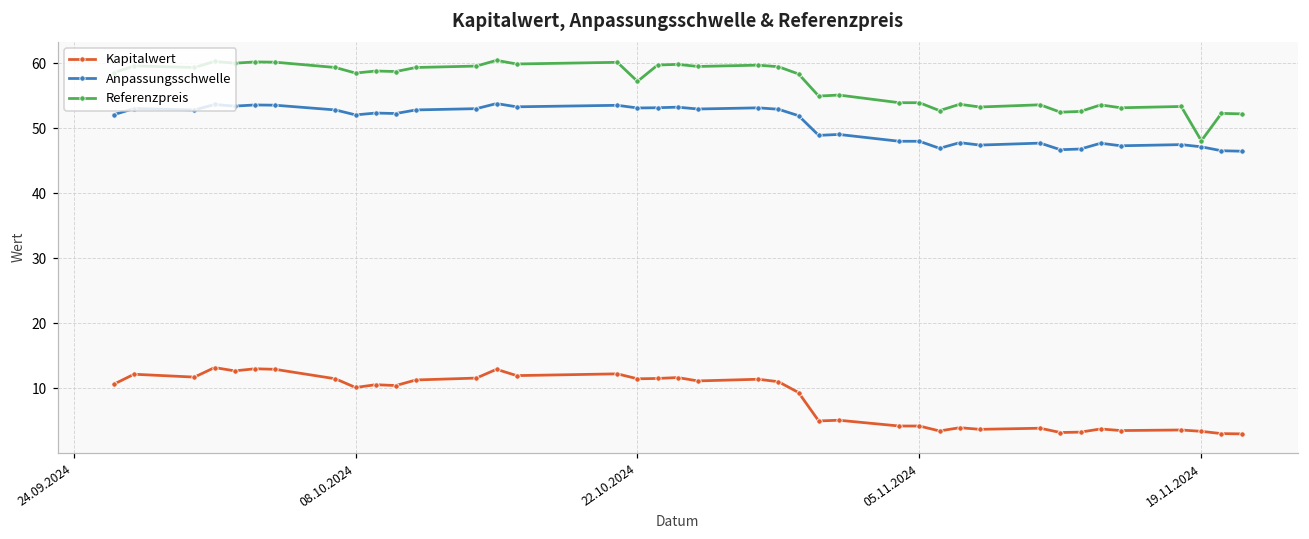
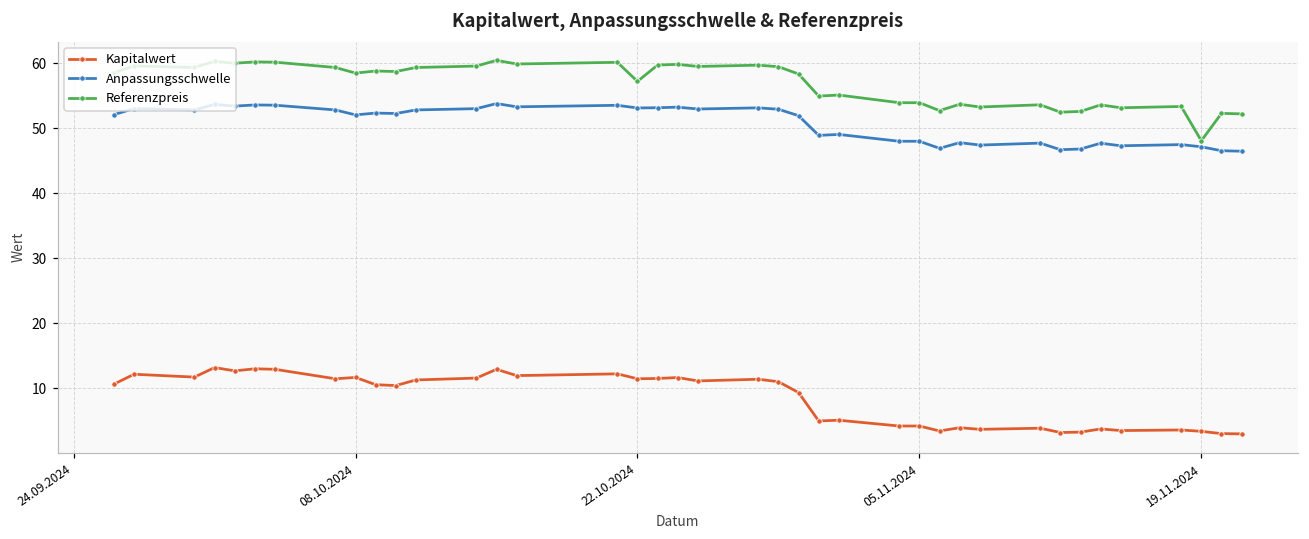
  {
    "Kapitalwert": {
-     "08.10.2024": 10,
+     "08.10.2024": 12,
      "22.10.2024": 11,
      "05.11.2024": 4,
      "19.11.2024": 3
    },
    "Anpassungsschwelle": {
      "08.10.2024": 52,
      "22.10.2024": 53,
      "05.11.2024": 48,
      "19.11.2024": 47
    },
    "Referenzpreis": {
      "08.10.2024": 59,
      "22.10.2024": 57,
      "05.11.2024": 54,
      "19.11.2024": 48
    }
  }
